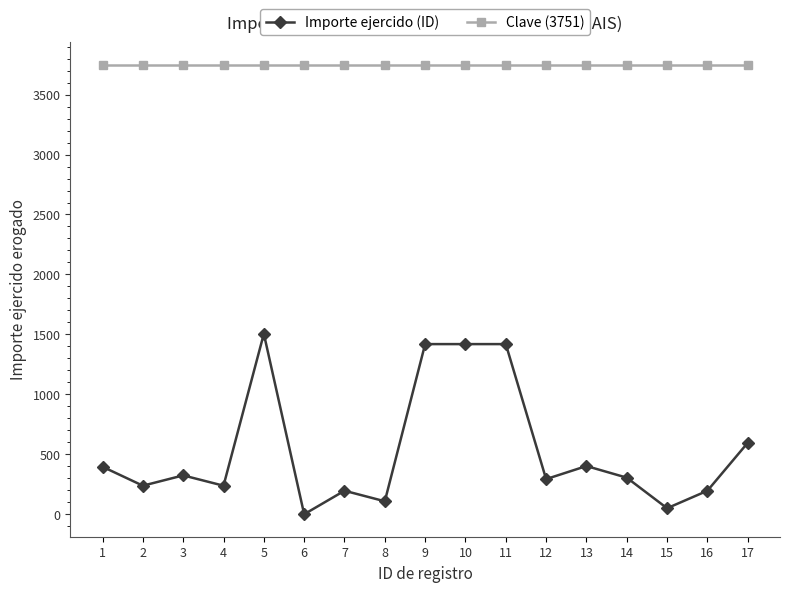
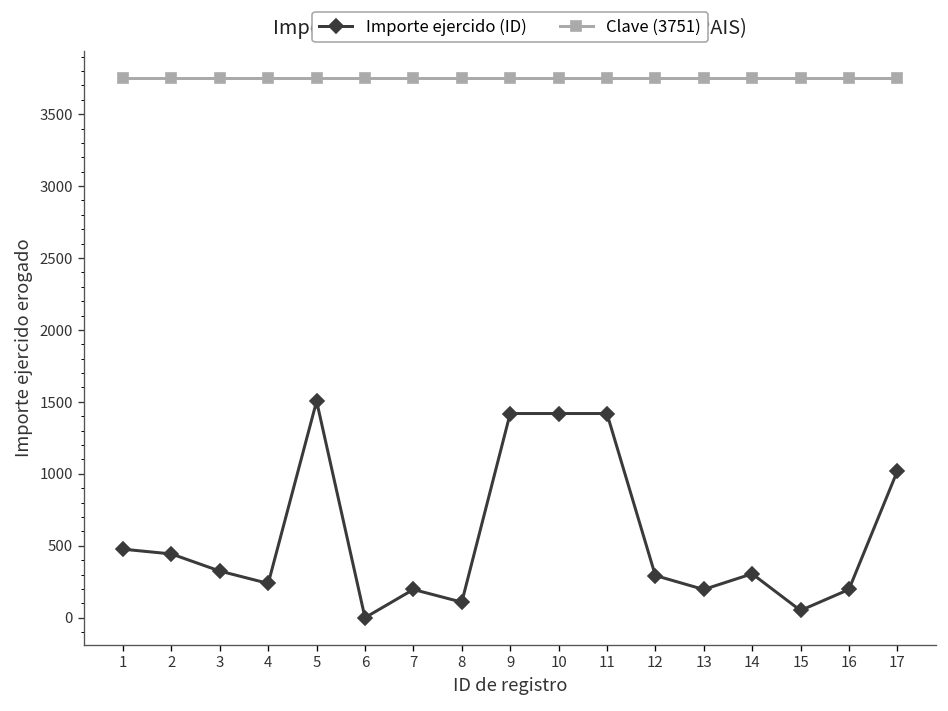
  {
    "Importe ejercido (ID)": {
-     "1": 400,
-     "2": 240,
+     "1": 480,
+     "2": 440,
      "3": 320,
      "4": 240,
      "5": 1510,
      "6": 0,
      "7": 200,
      "8": 110,
      "9": 1420,
      "10": 1420,
      "11": 1420,
      "12": 290,
-     "13": 400,
+     "13": 200,
      "14": 310,
      "15": 50,
      "16": 200,
-     "17": 600
+     "17": 1020
    },
    "Clave (3751)": {
      "1": 3750,
      "2": 3750,
      "3": 3750,
      "4": 3750,
      "5": 3750,
      "6": 3750,
      "7": 3750,
      "8": 3750,
      "9": 3750,
      "10": 3750,
      "11": 3750,
      "12": 3750,
      "13": 3750,
      "14": 3750,
      "15": 3750,
      "16": 3750,
      "17": 3750
    }
  }
